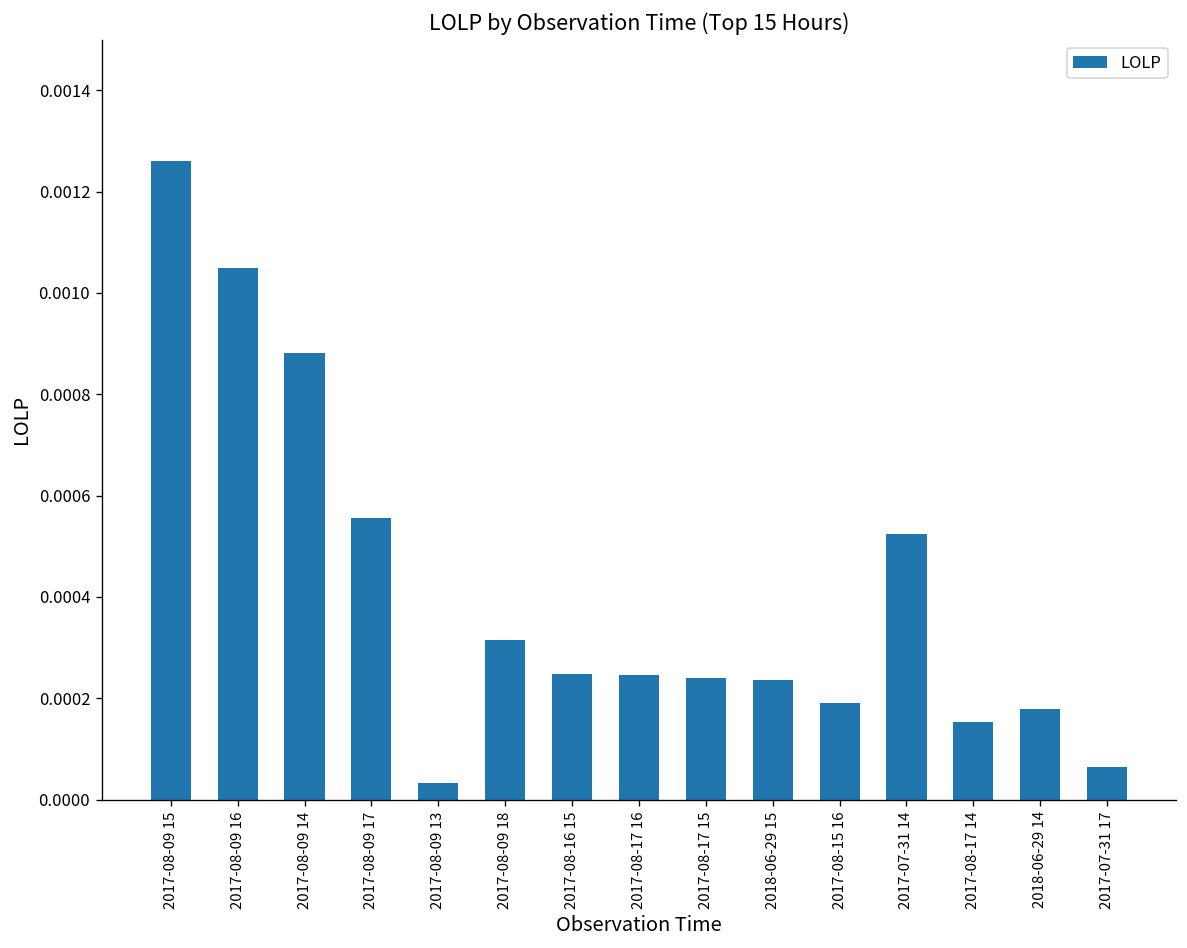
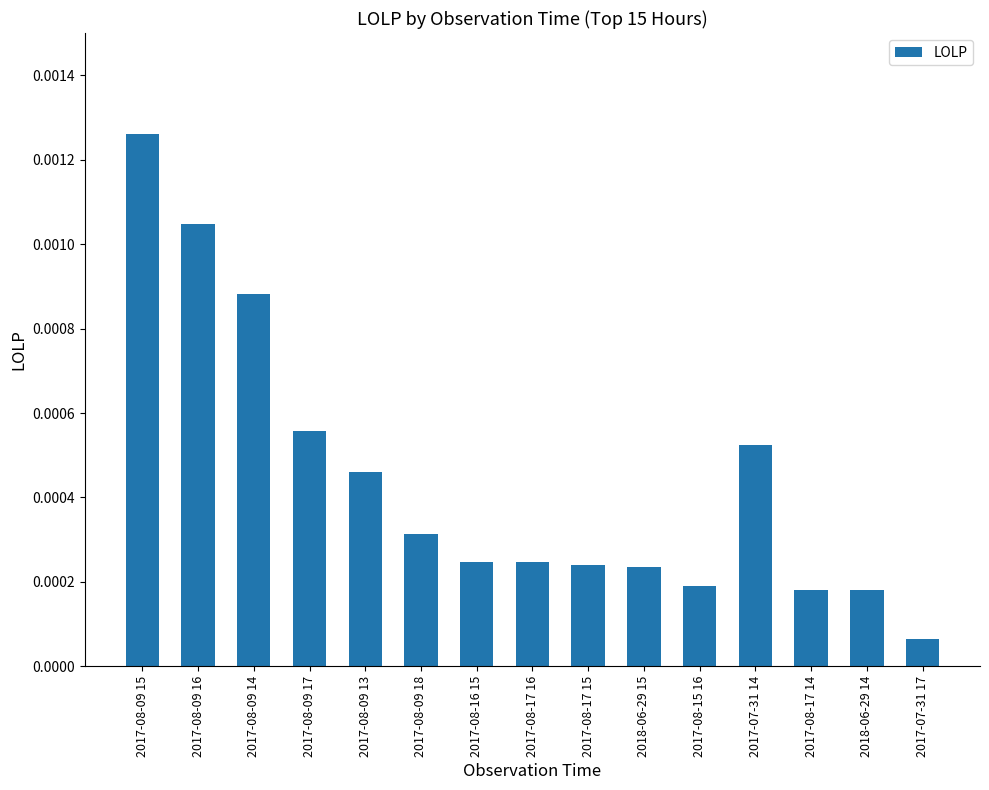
  {
    "2017-08-09 15": 0.00126,
    "2017-08-09 16": 0.00105,
    "2017-08-09 14": 0.00088,
    "2017-08-09 17": 0.00056,
-   "2017-08-09 13": 0.00003,
+   "2017-08-09 13": 0.00046,
    "2017-08-09 18": 0.00031,
    "2017-08-16 15": 0.00025,
    "2017-08-17 16": 0.00025,
    "2017-08-17 15": 0.00024,
    "2018-06-29 15": 0.00024,
    "2017-08-15 16": 0.00019,
    "2017-07-31 14": 0.00052,
-   "2017-08-17 14": 0.00015,
+   "2017-08-17 14": 0.00018,
    "2018-06-29 14": 0.00018,
    "2017-07-31 17": 0.00006
  }
